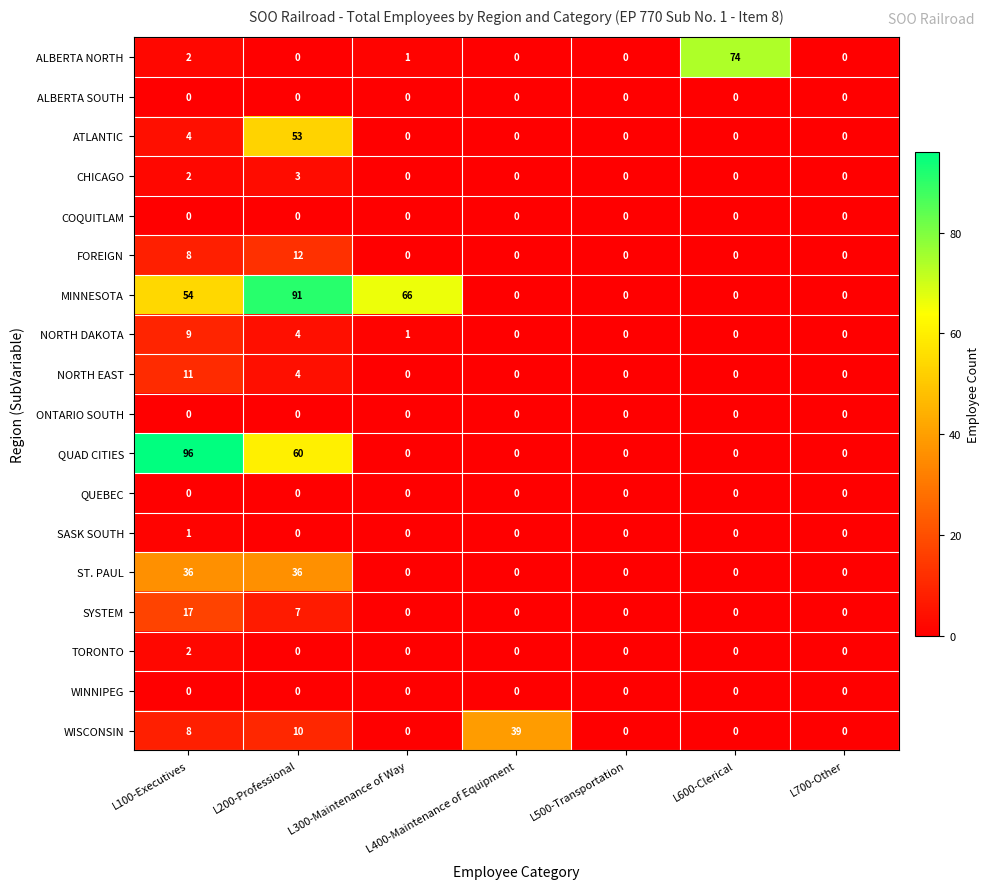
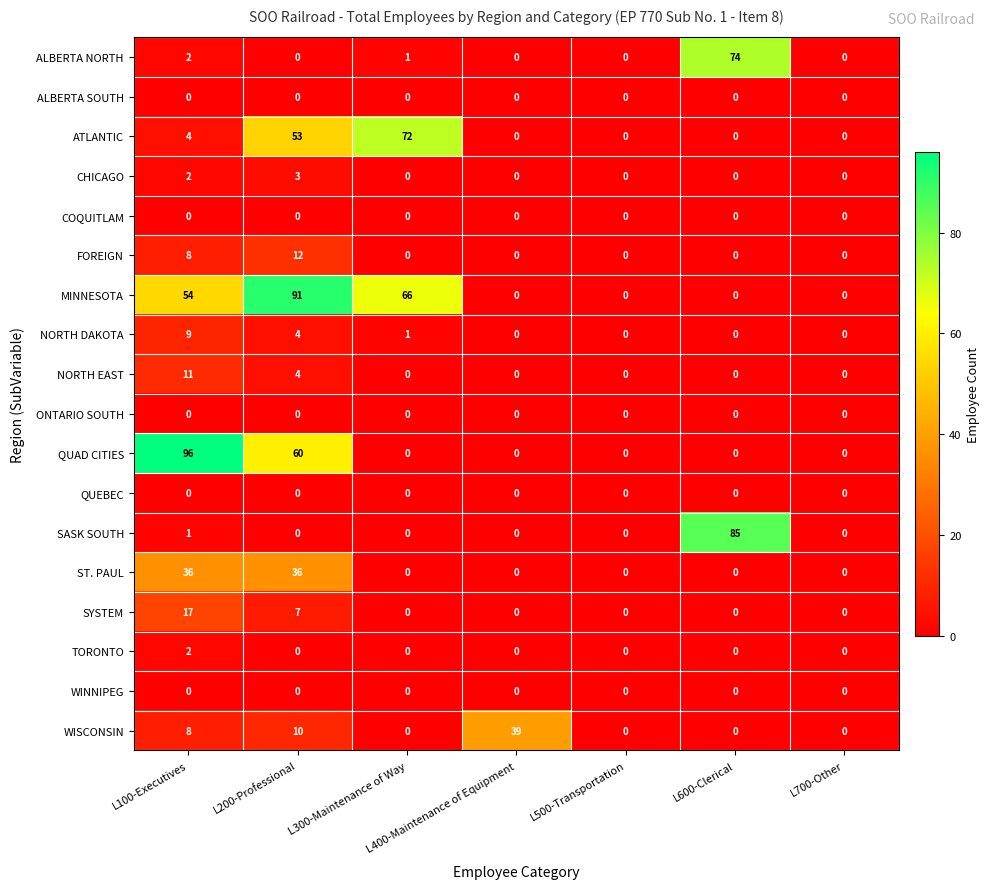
  {
    "ALBERTA NORTH": {
      "L100-Executives": 2,
      "L200-Professional": 0,
      "L300-Maintenance of Way": 1,
      "L400-Maintenance of Equipment": 0,
      "L500-Transportation": 0,
      "L600-Clerical": 74,
      "L700-Other": 0
    },
    "ALBERTA SOUTH": {
      "L100-Executives": 0,
      "L200-Professional": 0,
      "L300-Maintenance of Way": 0,
      "L400-Maintenance of Equipment": 0,
      "L500-Transportation": 0,
      "L600-Clerical": 0,
      "L700-Other": 0
    },
    "ATLANTIC": {
      "L100-Executives": 4,
      "L200-Professional": 53,
-     "L300-Maintenance of Way": 0,
+     "L300-Maintenance of Way": 72,
      "L400-Maintenance of Equipment": 0,
      "L500-Transportation": 0,
      "L600-Clerical": 0,
      "L700-Other": 0
    },
    "CHICAGO": {
      "L100-Executives": 2,
      "L200-Professional": 3,
      "L300-Maintenance of Way": 0,
      "L400-Maintenance of Equipment": 0,
      "L500-Transportation": 0,
      "L600-Clerical": 0,
      "L700-Other": 0
    },
    "COQUITLAM": {
      "L100-Executives": 0,
      "L200-Professional": 0,
      "L300-Maintenance of Way": 0,
      "L400-Maintenance of Equipment": 0,
      "L500-Transportation": 0,
      "L600-Clerical": 0,
      "L700-Other": 0
    },
    "FOREIGN": {
      "L100-Executives": 8,
      "L200-Professional": 12,
      "L300-Maintenance of Way": 0,
      "L400-Maintenance of Equipment": 0,
      "L500-Transportation": 0,
      "L600-Clerical": 0,
      "L700-Other": 0
    },
    "MINNESOTA": {
      "L100-Executives": 54,
      "L200-Professional": 91,
      "L300-Maintenance of Way": 66,
      "L400-Maintenance of Equipment": 0,
      "L500-Transportation": 0,
      "L600-Clerical": 0,
      "L700-Other": 0
    },
    "NORTH DAKOTA": {
      "L100-Executives": 9,
      "L200-Professional": 4,
      "L300-Maintenance of Way": 1,
      "L400-Maintenance of Equipment": 0,
      "L500-Transportation": 0,
      "L600-Clerical": 0,
      "L700-Other": 0
    },
    "NORTH EAST": {
      "L100-Executives": 11,
      "L200-Professional": 4,
      "L300-Maintenance of Way": 0,
      "L400-Maintenance of Equipment": 0,
      "L500-Transportation": 0,
      "L600-Clerical": 0,
      "L700-Other": 0
    },
    "ONTARIO SOUTH": {
      "L100-Executives": 0,
      "L200-Professional": 0,
      "L300-Maintenance of Way": 0,
      "L400-Maintenance of Equipment": 0,
      "L500-Transportation": 0,
      "L600-Clerical": 0,
      "L700-Other": 0
    },
    "QUAD CITIES": {
      "L100-Executives": 96,
      "L200-Professional": 60,
      "L300-Maintenance of Way": 0,
      "L400-Maintenance of Equipment": 0,
      "L500-Transportation": 0,
      "L600-Clerical": 0,
      "L700-Other": 0
    },
    "QUEBEC": {
      "L100-Executives": 0,
      "L200-Professional": 0,
      "L300-Maintenance of Way": 0,
      "L400-Maintenance of Equipment": 0,
      "L500-Transportation": 0,
      "L600-Clerical": 0,
      "L700-Other": 0
    },
    "SASK SOUTH": {
      "L100-Executives": 1,
      "L200-Professional": 0,
      "L300-Maintenance of Way": 0,
      "L400-Maintenance of Equipment": 0,
      "L500-Transportation": 0,
-     "L600-Clerical": 0,
+     "L600-Clerical": 85,
      "L700-Other": 0
    },
    "ST. PAUL": {
      "L100-Executives": 36,
      "L200-Professional": 36,
      "L300-Maintenance of Way": 0,
      "L400-Maintenance of Equipment": 0,
      "L500-Transportation": 0,
      "L600-Clerical": 0,
      "L700-Other": 0
    },
    "SYSTEM": {
      "L100-Executives": 17,
      "L200-Professional": 7,
      "L300-Maintenance of Way": 0,
      "L400-Maintenance of Equipment": 0,
      "L500-Transportation": 0,
      "L600-Clerical": 0,
      "L700-Other": 0
    },
    "TORONTO": {
      "L100-Executives": 2,
      "L200-Professional": 0,
      "L300-Maintenance of Way": 0,
      "L400-Maintenance of Equipment": 0,
      "L500-Transportation": 0,
      "L600-Clerical": 0,
      "L700-Other": 0
    },
    "WINNIPEG": {
      "L100-Executives": 0,
      "L200-Professional": 0,
      "L300-Maintenance of Way": 0,
      "L400-Maintenance of Equipment": 0,
      "L500-Transportation": 0,
      "L600-Clerical": 0,
      "L700-Other": 0
    },
    "WISCONSIN": {
      "L100-Executives": 8,
      "L200-Professional": 10,
      "L300-Maintenance of Way": 0,
      "L400-Maintenance of Equipment": 39,
      "L500-Transportation": 0,
      "L600-Clerical": 0,
      "L700-Other": 0
    }
  }
